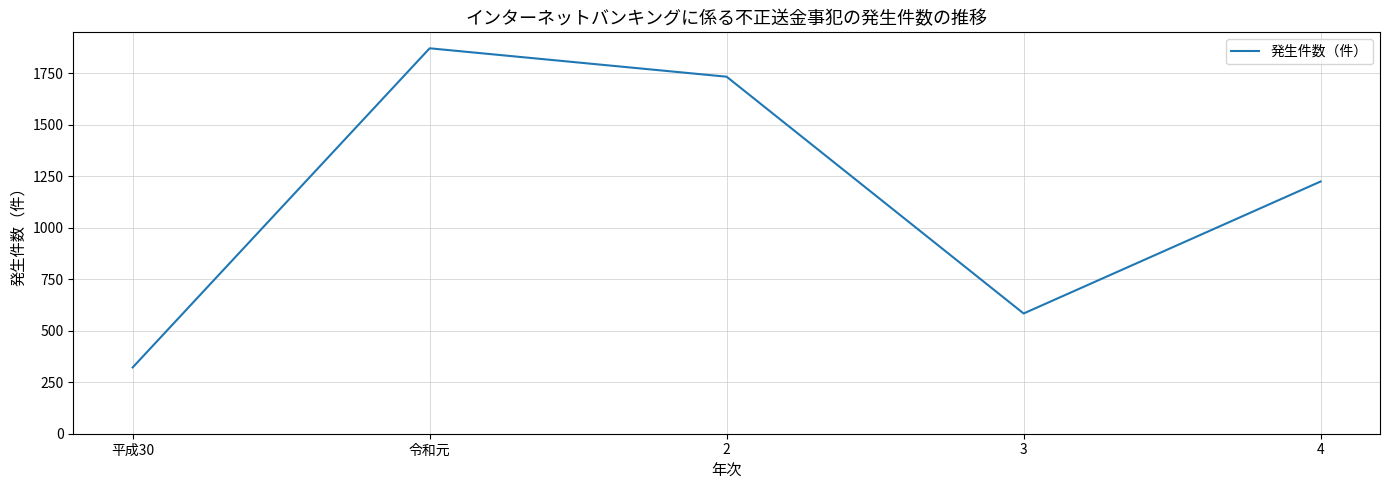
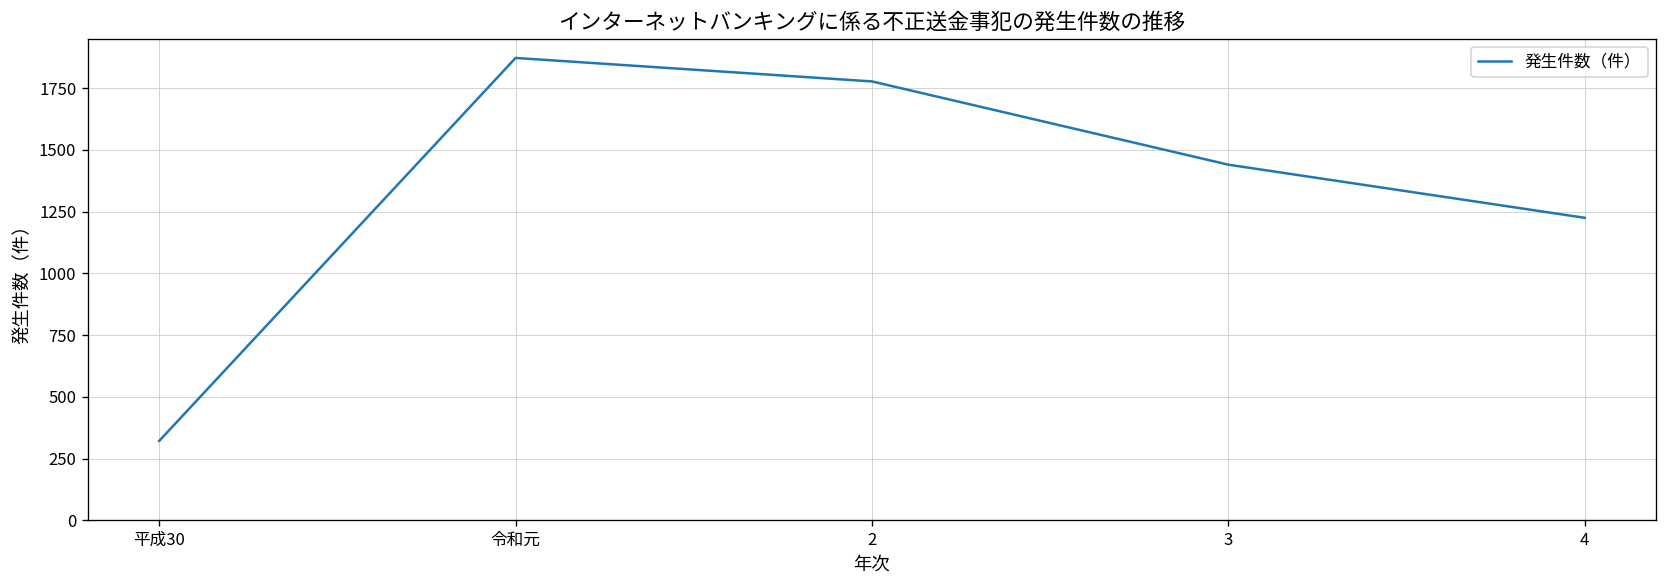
  {
    "平成30": 320,
    "令和元": 1870,
-   "2": 1730,
-   "3": 580,
+   "2": 1780,
+   "3": 1440,
    "4": 1230
  }
